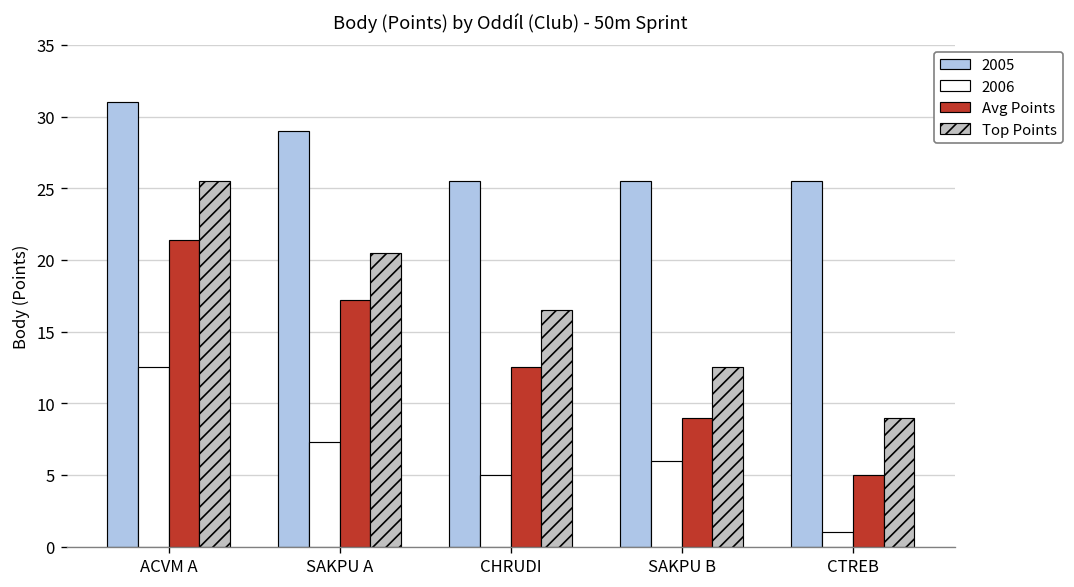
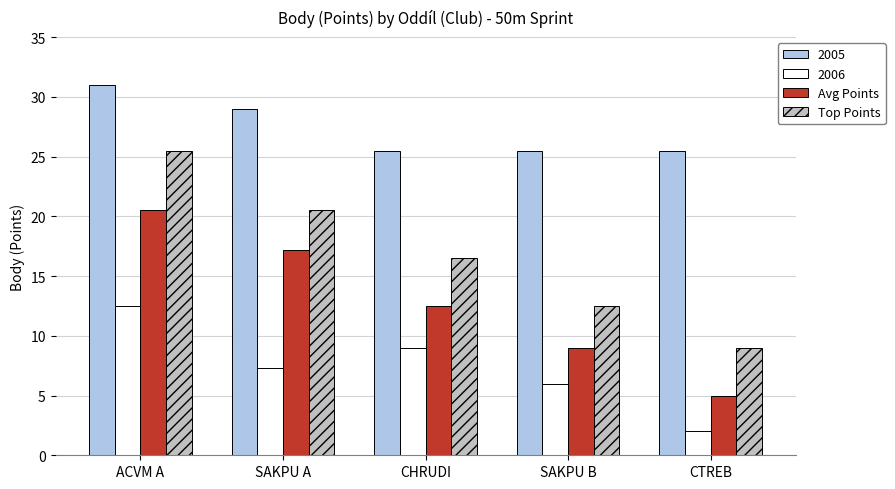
  {
    "2006": {
      "ACVM A": 12.5,
      "SAKPU A": 7.3,
-     "CHRUDI": 5,
+     "CHRUDI": 9,
      "SAKPU B": 6,
-     "CTREB": 1
+     "CTREB": 2
    },
    "Avg Points": {
-     "ACVM A": 21.4,
+     "ACVM A": 20.5,
      "SAKPU A": 17.2,
      "CHRUDI": 12.5,
      "SAKPU B": 9.0,
      "CTREB": 5.0
    }
  }
